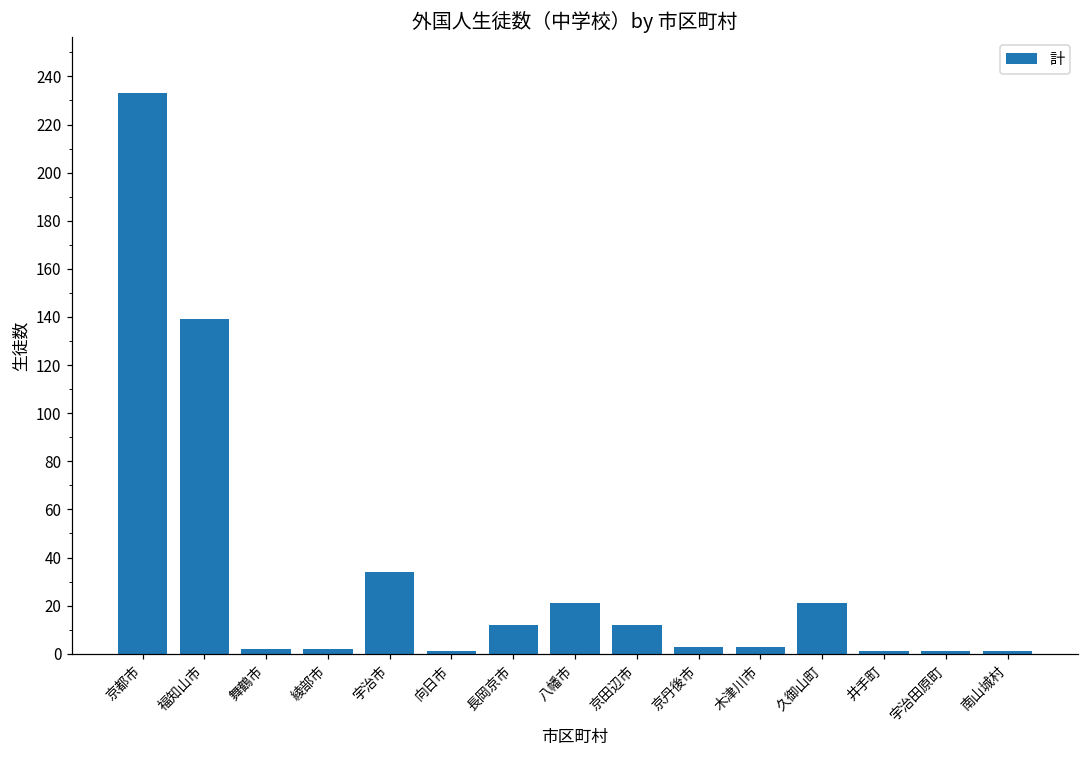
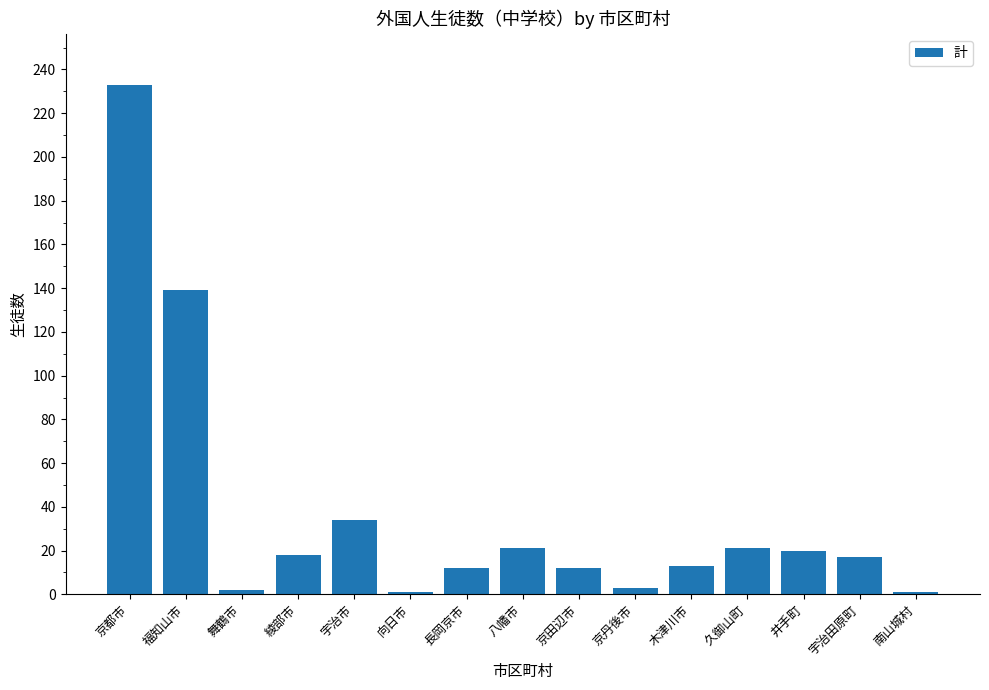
  {
    "京都市": 233,
    "福知山市": 139,
    "舞鶴市": 2,
-   "綾部市": 2,
+   "綾部市": 18,
    "宇治市": 34,
    "長岡京市": 12,
    "八幡市": 21,
    "京田辺市": 12,
    "京丹後市": 3,
-   "木津川市": 3,
+   "木津川市": 13,
    "久御山町": 21,
-   "井手町": 1,
-   "宇治田原町": 1
+   "井手町": 20,
+   "宇治田原町": 17
  }
